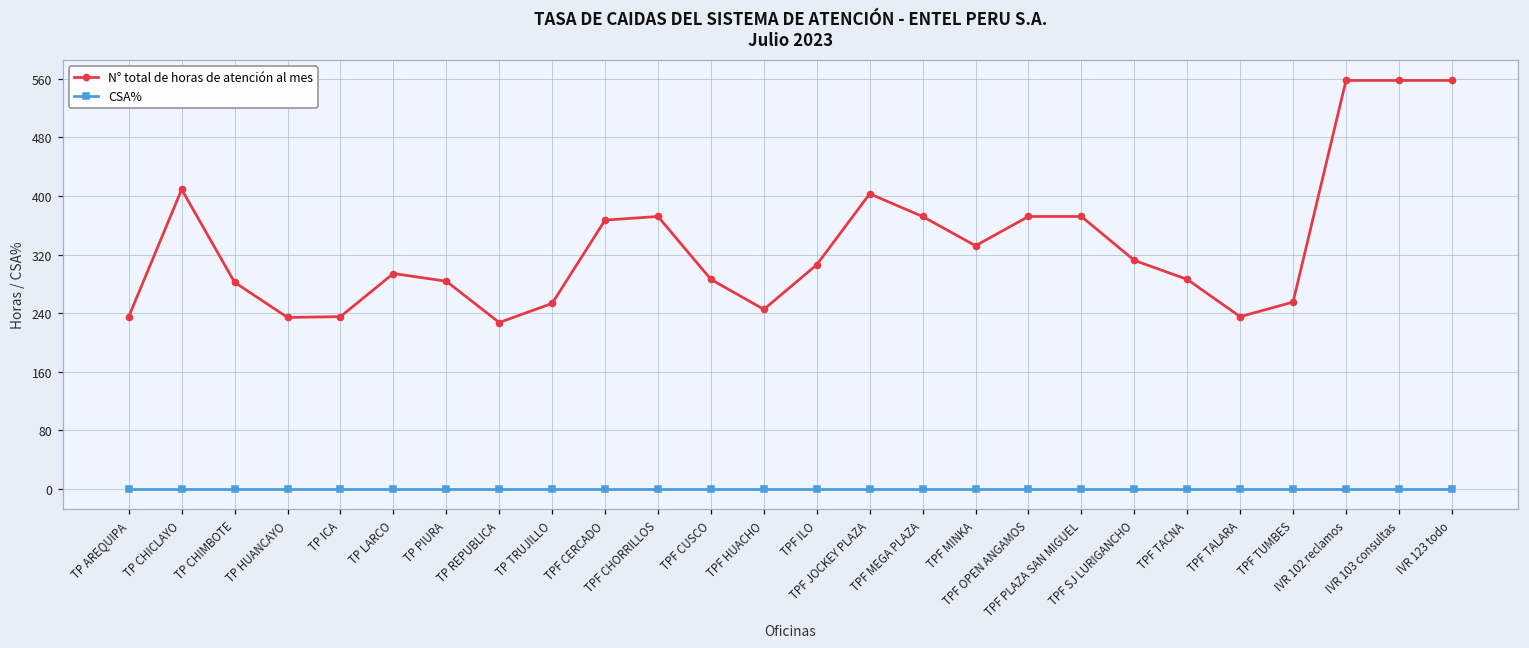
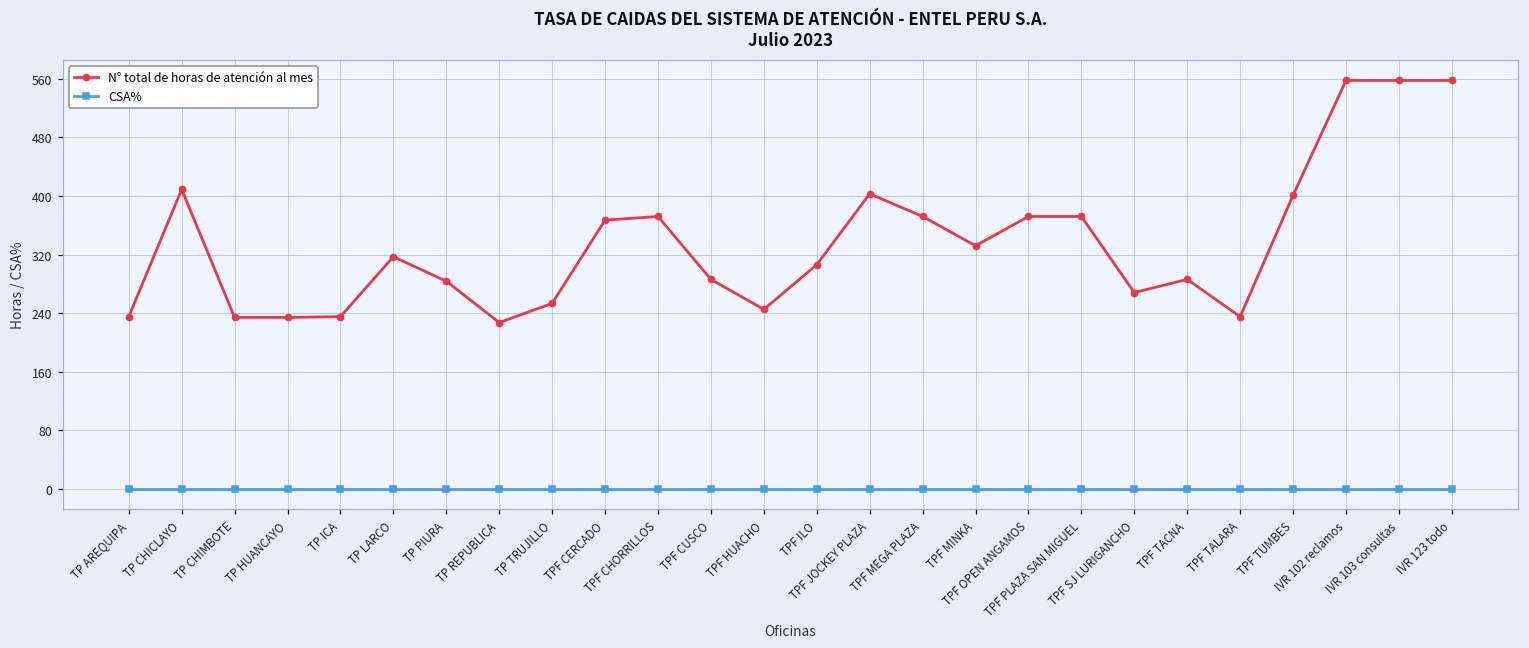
  {
    "N° total de horas de atención al mes": {
      "TP AREQUIPA": 240,
      "TP CHICLAYO": 410,
-     "TP CHIMBOTE": 280,
+     "TP CHIMBOTE": 230,
      "TP HUANCAYO": 230,
      "TP ICA": 240,
-     "TP LARCO": 290,
+     "TP LARCO": 320,
      "TP PIURA": 280,
      "TP REPUBLICA": 230,
      "TP TRUJILLO": 250,
      "TPF CERCADO": 370,
      "TPF CHORRILLOS": 370,
      "TPF CUSCO": 290,
      "TPF HUACHO": 250,
      "TPF ILO": 310,
      "TPF JOCKEY PLAZA": 400,
      "TPF MEGA PLAZA": 370,
      "TPF MINKA": 330,
      "TPF OPEN ANGAMOS": 370,
      "TPF PLAZA SAN MIGUEL": 370,
-     "TPF SJ LURIGANCHO": 310,
+     "TPF SJ LURIGANCHO": 270,
      "TPF TACNA": 290,
      "TPF TALARA": 240,
-     "TPF TUMBES": 260,
+     "TPF TUMBES": 400,
      "IVR 102 reclamos": 560,
      "IVR 103 consultas": 560,
      "IVR 123 todo": 560
    },
    "CSA%": {
      "TP AREQUIPA": 0,
      "TP CHICLAYO": 0,
      "TP CHIMBOTE": 0,
      "TP HUANCAYO": 0,
      "TP ICA": 0,
      "TP LARCO": 0,
      "TP PIURA": 0,
      "TP REPUBLICA": 0,
      "TP TRUJILLO": 0,
      "TPF CERCADO": 0,
      "TPF CHORRILLOS": 0,
      "TPF CUSCO": 0,
      "TPF HUACHO": 0,
      "TPF ILO": 0,
      "TPF JOCKEY PLAZA": 0,
      "TPF MEGA PLAZA": 0,
      "TPF MINKA": 0,
      "TPF OPEN ANGAMOS": 0,
      "TPF PLAZA SAN MIGUEL": 0,
      "TPF SJ LURIGANCHO": 0,
      "TPF TACNA": 0,
      "TPF TALARA": 0,
      "TPF TUMBES": 0,
      "IVR 102 reclamos": 0,
      "IVR 103 consultas": 0,
      "IVR 123 todo": 0
    }
  }
